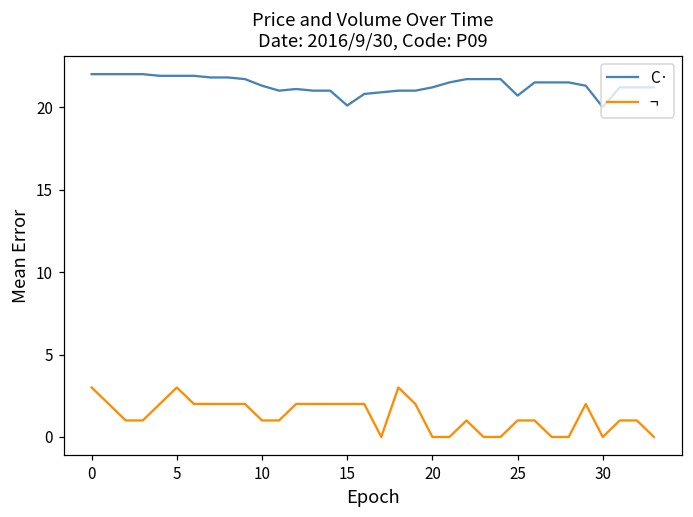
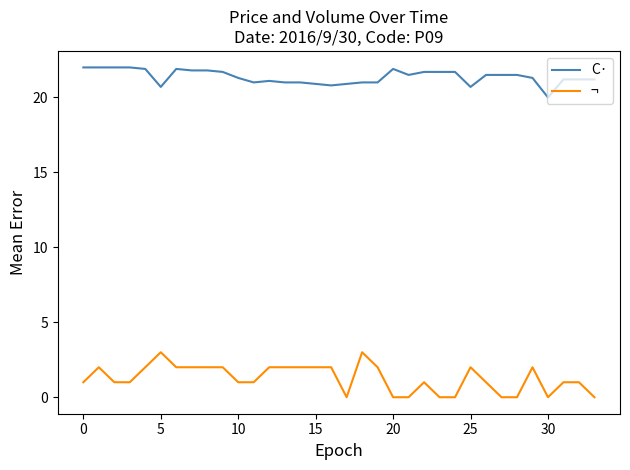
  {
    "C·": {
      "0": 22.0,
-     "5": 21.9,
+     "5": 20.7,
      "10": 21.3,
-     "15": 20.1,
-     "20": 21.2,
+     "15": 20.9,
+     "20": 21.9,
      "25": 20.7
    },
    "¬": {
-     "0": 3,
+     "0": 1,
      "5": 3,
      "10": 1,
      "15": 2,
      "20": 0,
-     "25": 1,
+     "25": 2,
      "30": 0
    }
  }
